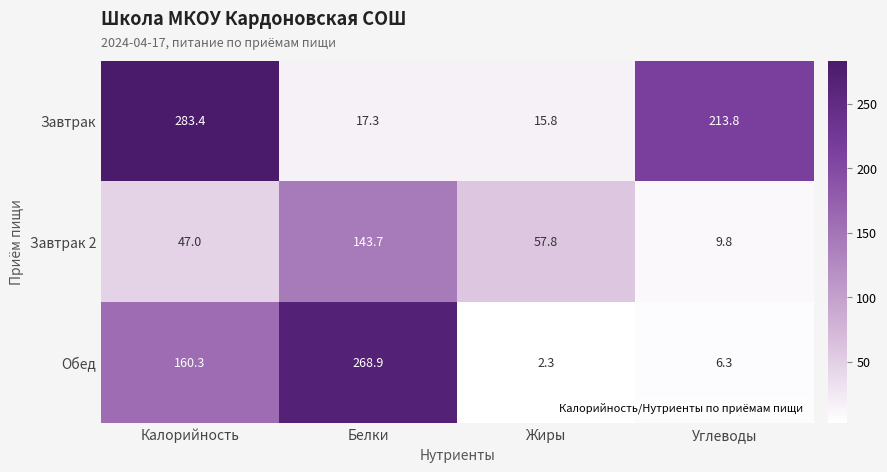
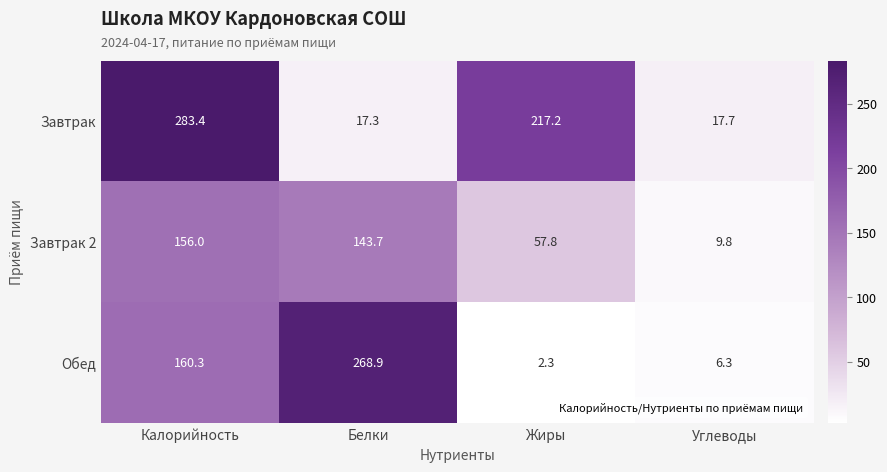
  {
    "Завтрак": {
      "Калорийность": 283.4,
      "Белки": 17.3,
-     "Жиры": 15.8,
-     "Углеводы": 213.8
+     "Жиры": 217.2,
+     "Углеводы": 17.7
    },
    "Завтрак 2": {
-     "Калорийность": 47.0,
+     "Калорийность": 156.0,
      "Белки": 143.7,
      "Жиры": 57.8,
      "Углеводы": 9.8
    },
    "Обед": {
      "Калорийность": 160.3,
      "Белки": 268.9,
      "Жиры": 2.3,
      "Углеводы": 6.3
    }
  }
